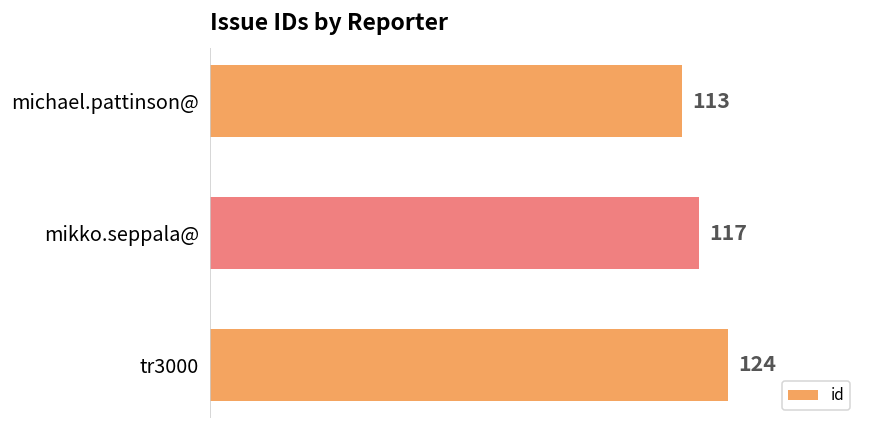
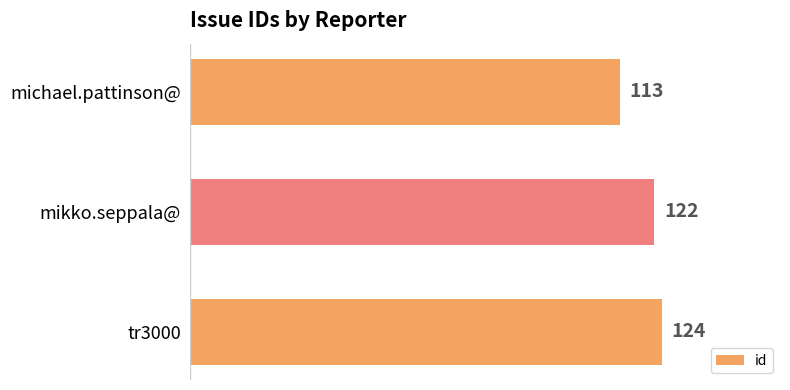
  {
    "michael.pattinson@": 113,
-   "mikko.seppala@": 117,
+   "mikko.seppala@": 122,
    "tr3000": 124
  }
